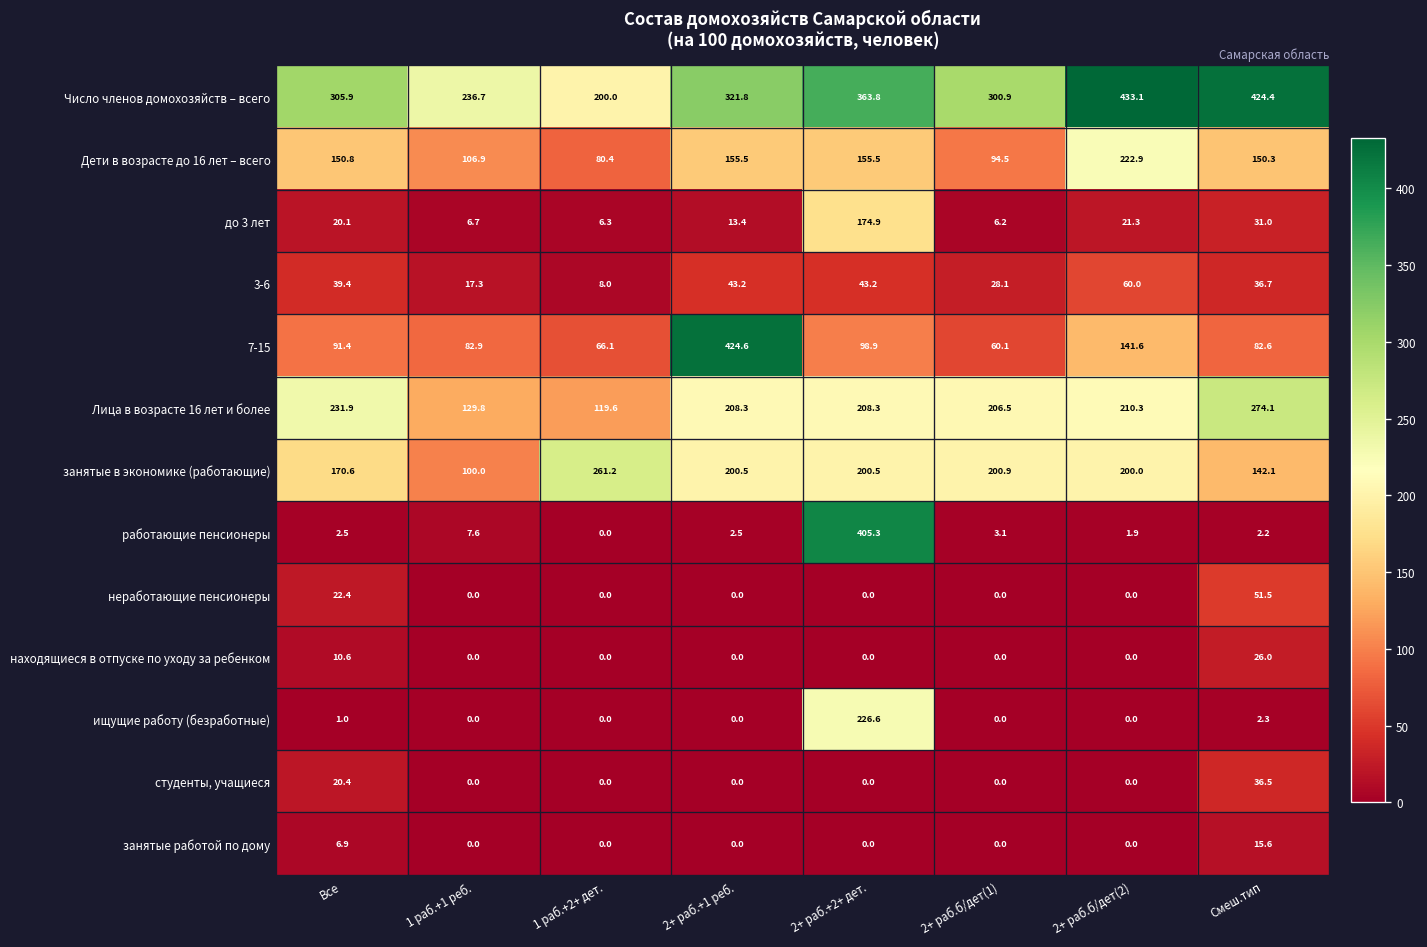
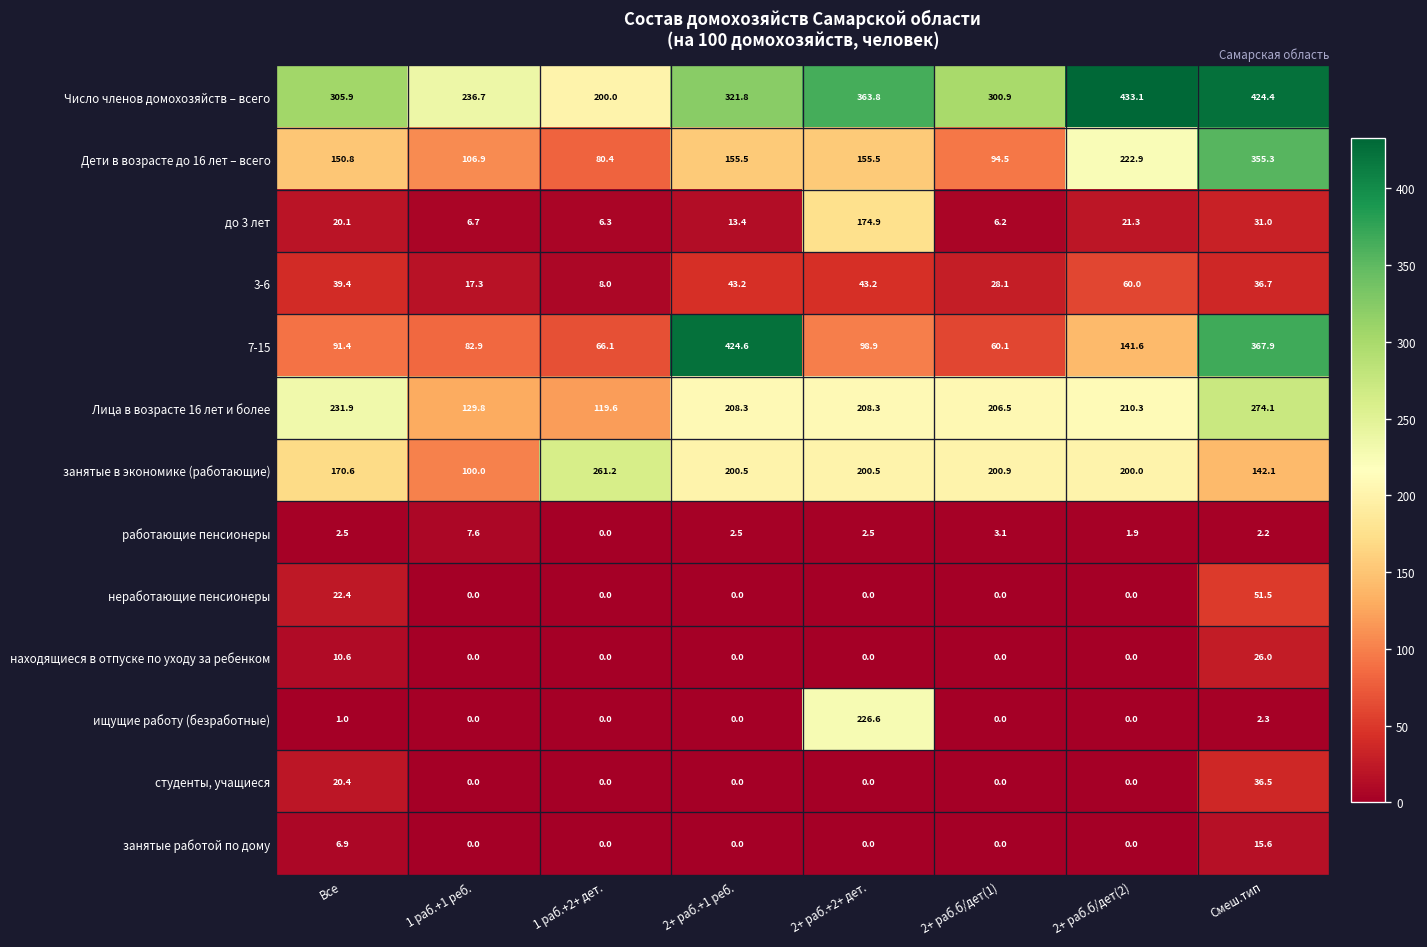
  {
    "Число членов домохозяйств – всего": {
      "Все": 305.9,
      "1 раб.+1 реб.": 236.7,
      "1 раб.+2+ дет.": 200.0,
      "2+ раб.+1 реб.": 321.8,
      "2+ раб.+2+ дет.": 363.8,
      "2+ раб.б/дет(1)": 300.9,
      "2+ раб.б/дет(2)": 433.1,
      "Смеш.тип": 424.4
    },
    "Дети в возрасте до 16 лет – всего": {
      "Все": 150.8,
      "1 раб.+1 реб.": 106.9,
      "1 раб.+2+ дет.": 80.4,
      "2+ раб.+1 реб.": 155.5,
      "2+ раб.+2+ дет.": 155.5,
      "2+ раб.б/дет(1)": 94.5,
      "2+ раб.б/дет(2)": 222.9,
-     "Смеш.тип": 150.3
+     "Смеш.тип": 355.3
    },
    "до 3 лет": {
      "Все": 20.1,
      "1 раб.+1 реб.": 6.7,
      "1 раб.+2+ дет.": 6.3,
      "2+ раб.+1 реб.": 13.4,
      "2+ раб.+2+ дет.": 174.9,
      "2+ раб.б/дет(1)": 6.2,
      "2+ раб.б/дет(2)": 21.3,
      "Смеш.тип": 31.0
    },
    "3-6": {
      "Все": 39.4,
      "1 раб.+1 реб.": 17.3,
      "1 раб.+2+ дет.": 8.0,
      "2+ раб.+1 реб.": 43.2,
      "2+ раб.+2+ дет.": 43.2,
      "2+ раб.б/дет(1)": 28.1,
      "2+ раб.б/дет(2)": 60.0,
      "Смеш.тип": 36.7
    },
    "7-15": {
      "Все": 91.4,
      "1 раб.+1 реб.": 82.9,
      "1 раб.+2+ дет.": 66.1,
      "2+ раб.+1 реб.": 424.6,
      "2+ раб.+2+ дет.": 98.9,
      "2+ раб.б/дет(1)": 60.1,
      "2+ раб.б/дет(2)": 141.6,
-     "Смеш.тип": 82.6
+     "Смеш.тип": 367.9
    },
    "Лица в возрасте 16 лет и более": {
      "Все": 231.9,
      "1 раб.+1 реб.": 129.8,
      "1 раб.+2+ дет.": 119.6,
      "2+ раб.+1 реб.": 208.3,
      "2+ раб.+2+ дет.": 208.3,
      "2+ раб.б/дет(1)": 206.5,
      "2+ раб.б/дет(2)": 210.3,
      "Смеш.тип": 274.1
    },
    "занятые в экономике (работающие)": {
      "Все": 170.6,
      "1 раб.+1 реб.": 100.0,
      "1 раб.+2+ дет.": 261.2,
      "2+ раб.+1 реб.": 200.5,
      "2+ раб.+2+ дет.": 200.5,
      "2+ раб.б/дет(1)": 200.9,
      "2+ раб.б/дет(2)": 200.0,
      "Смеш.тип": 142.1
    },
    "работающие пенсионеры": {
      "Все": 2.5,
      "1 раб.+1 реб.": 7.6,
      "1 раб.+2+ дет.": 0.0,
      "2+ раб.+1 реб.": 2.5,
-     "2+ раб.+2+ дет.": 405.3,
+     "2+ раб.+2+ дет.": 2.5,
      "2+ раб.б/дет(1)": 3.1,
      "2+ раб.б/дет(2)": 1.9,
      "Смеш.тип": 2.2
    },
    "неработающие пенсионеры": {
      "Все": 22.4,
      "1 раб.+1 реб.": 0.0,
      "1 раб.+2+ дет.": 0.0,
      "2+ раб.+1 реб.": 0.0,
      "2+ раб.+2+ дет.": 0.0,
      "2+ раб.б/дет(1)": 0.0,
      "2+ раб.б/дет(2)": 0.0,
      "Смеш.тип": 51.5
    },
    "находящиеся в отпуске по уходу за ребенком": {
      "Все": 10.6,
      "1 раб.+1 реб.": 0.0,
      "1 раб.+2+ дет.": 0.0,
      "2+ раб.+1 реб.": 0.0,
      "2+ раб.+2+ дет.": 0.0,
      "2+ раб.б/дет(1)": 0.0,
      "2+ раб.б/дет(2)": 0.0,
      "Смеш.тип": 26.0
    },
    "ищущие работу (безработные)": {
      "Все": 1.0,
      "1 раб.+1 реб.": 0.0,
      "1 раб.+2+ дет.": 0.0,
      "2+ раб.+1 реб.": 0.0,
      "2+ раб.+2+ дет.": 226.6,
      "2+ раб.б/дет(1)": 0.0,
      "2+ раб.б/дет(2)": 0.0,
      "Смеш.тип": 2.3
    },
    "студенты, учащиеся": {
      "Все": 20.4,
      "1 раб.+1 реб.": 0.0,
      "1 раб.+2+ дет.": 0.0,
      "2+ раб.+1 реб.": 0.0,
      "2+ раб.+2+ дет.": 0.0,
      "2+ раб.б/дет(1)": 0.0,
      "2+ раб.б/дет(2)": 0.0,
      "Смеш.тип": 36.5
    },
    "занятые работой по дому": {
      "Все": 6.9,
      "1 раб.+1 реб.": 0.0,
      "1 раб.+2+ дет.": 0.0,
      "2+ раб.+1 реб.": 0.0,
      "2+ раб.+2+ дет.": 0.0,
      "2+ раб.б/дет(1)": 0.0,
      "2+ раб.б/дет(2)": 0.0,
      "Смеш.тип": 15.6
    }
  }
